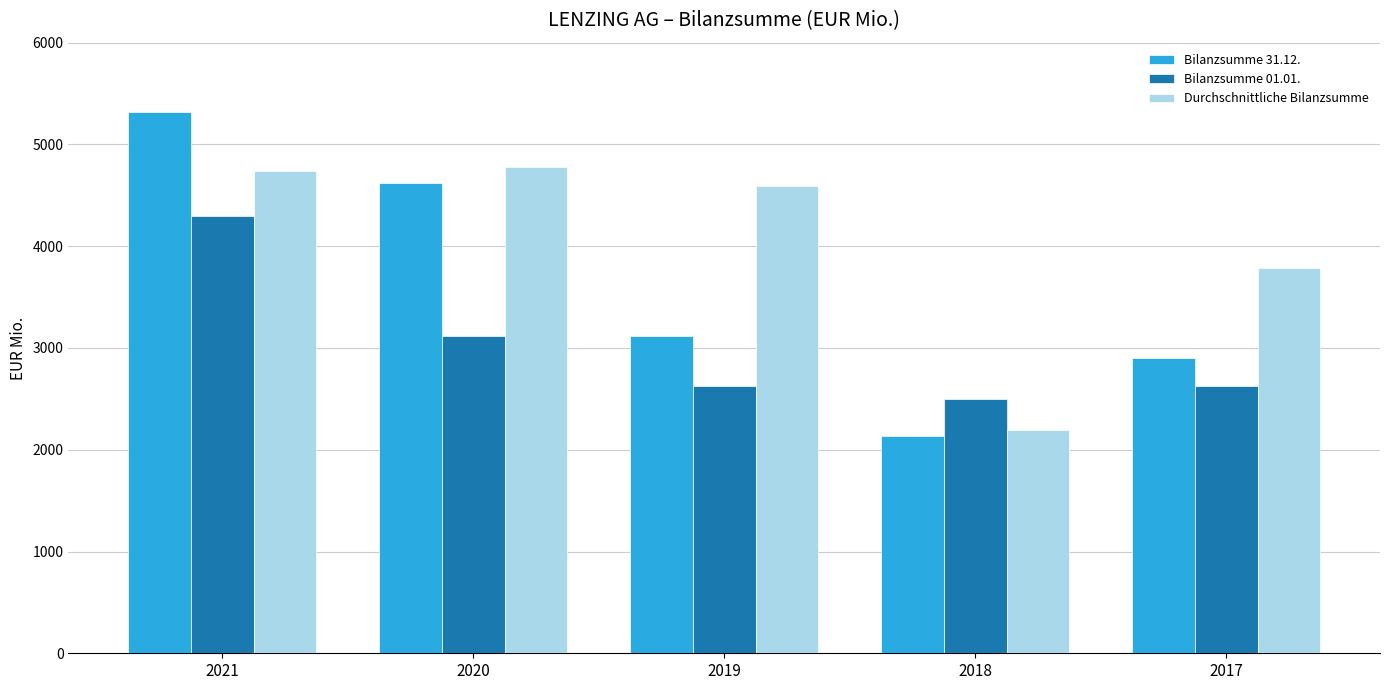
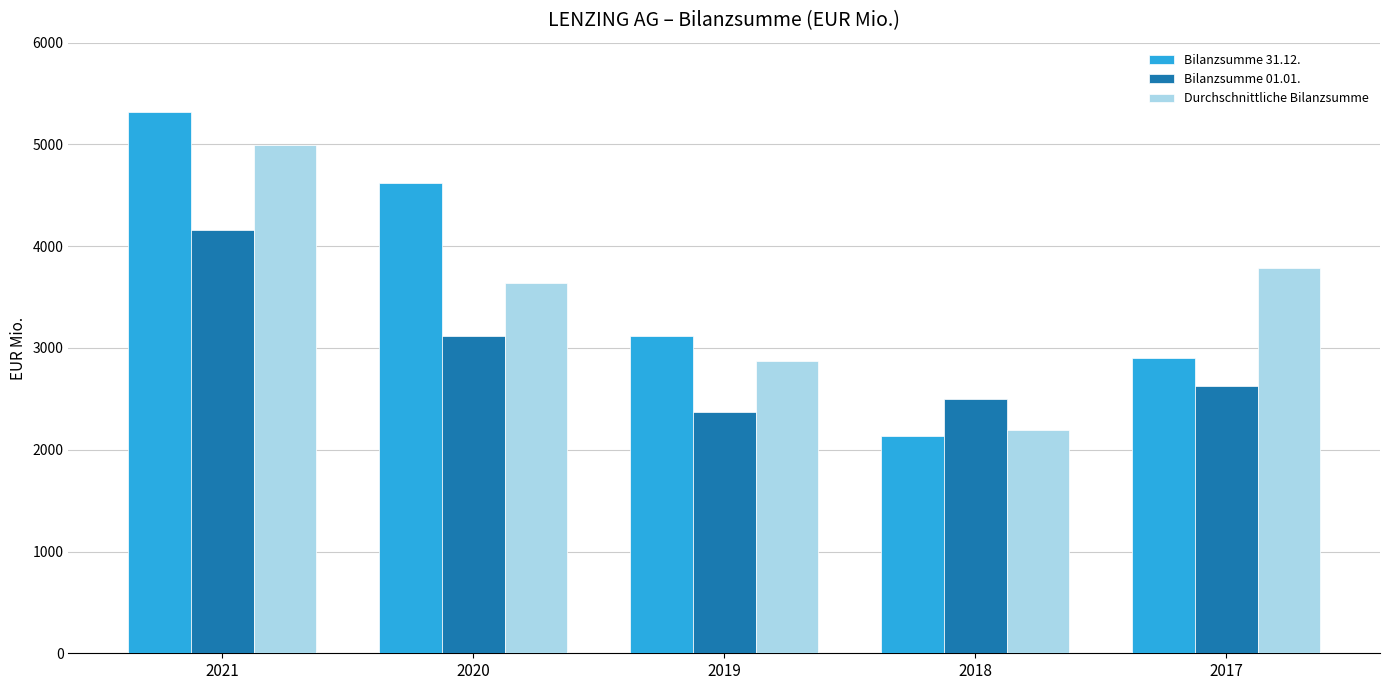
  {
    "Bilanzsumme 31.12.": {
      "2021": 5320,
      "2020": 4620,
      "2019": 3120,
      "2018": 2140,
      "2017": 2900
    },
    "Bilanzsumme 01.01.": {
-     "2021": 4300,
+     "2021": 4160,
      "2020": 3120,
-     "2019": 2630,
+     "2019": 2370,
      "2018": 2500,
      "2017": 2630
    },
    "Durchschnittliche Bilanzsumme": {
-     "2021": 4740,
-     "2020": 4780,
-     "2019": 4600,
+     "2021": 5000,
+     "2020": 3640,
+     "2019": 2880,
      "2018": 2200,
      "2017": 3780
    }
  }
